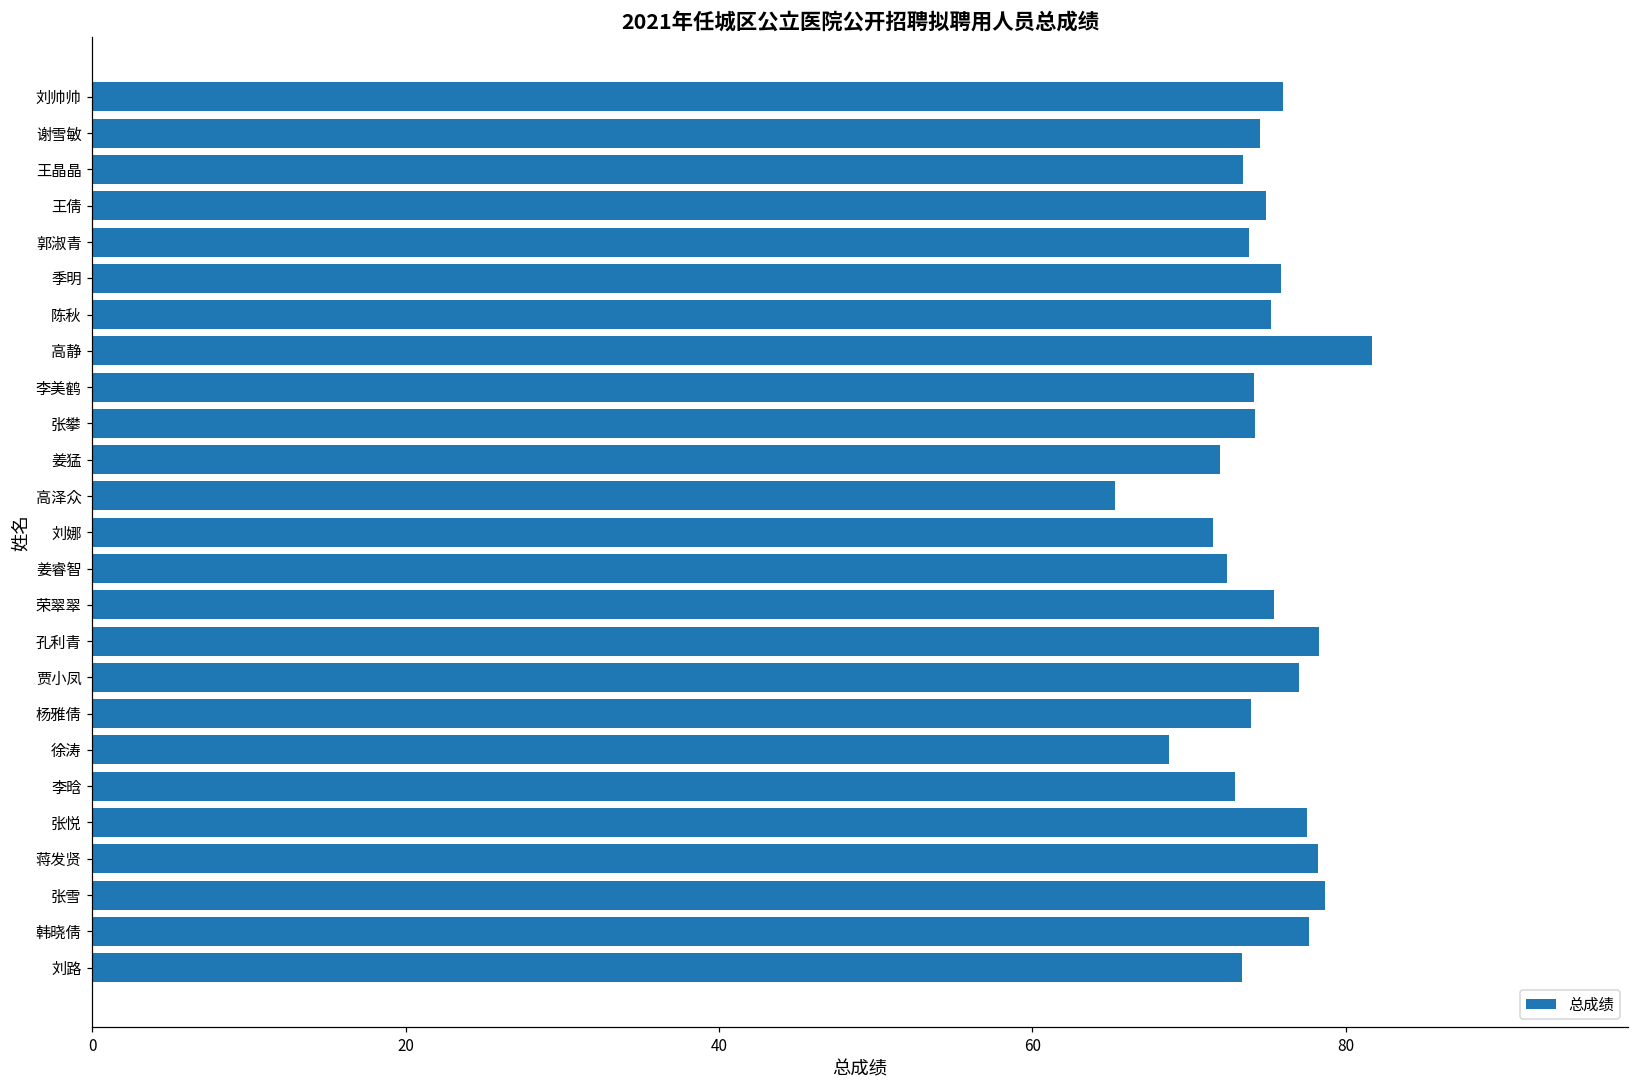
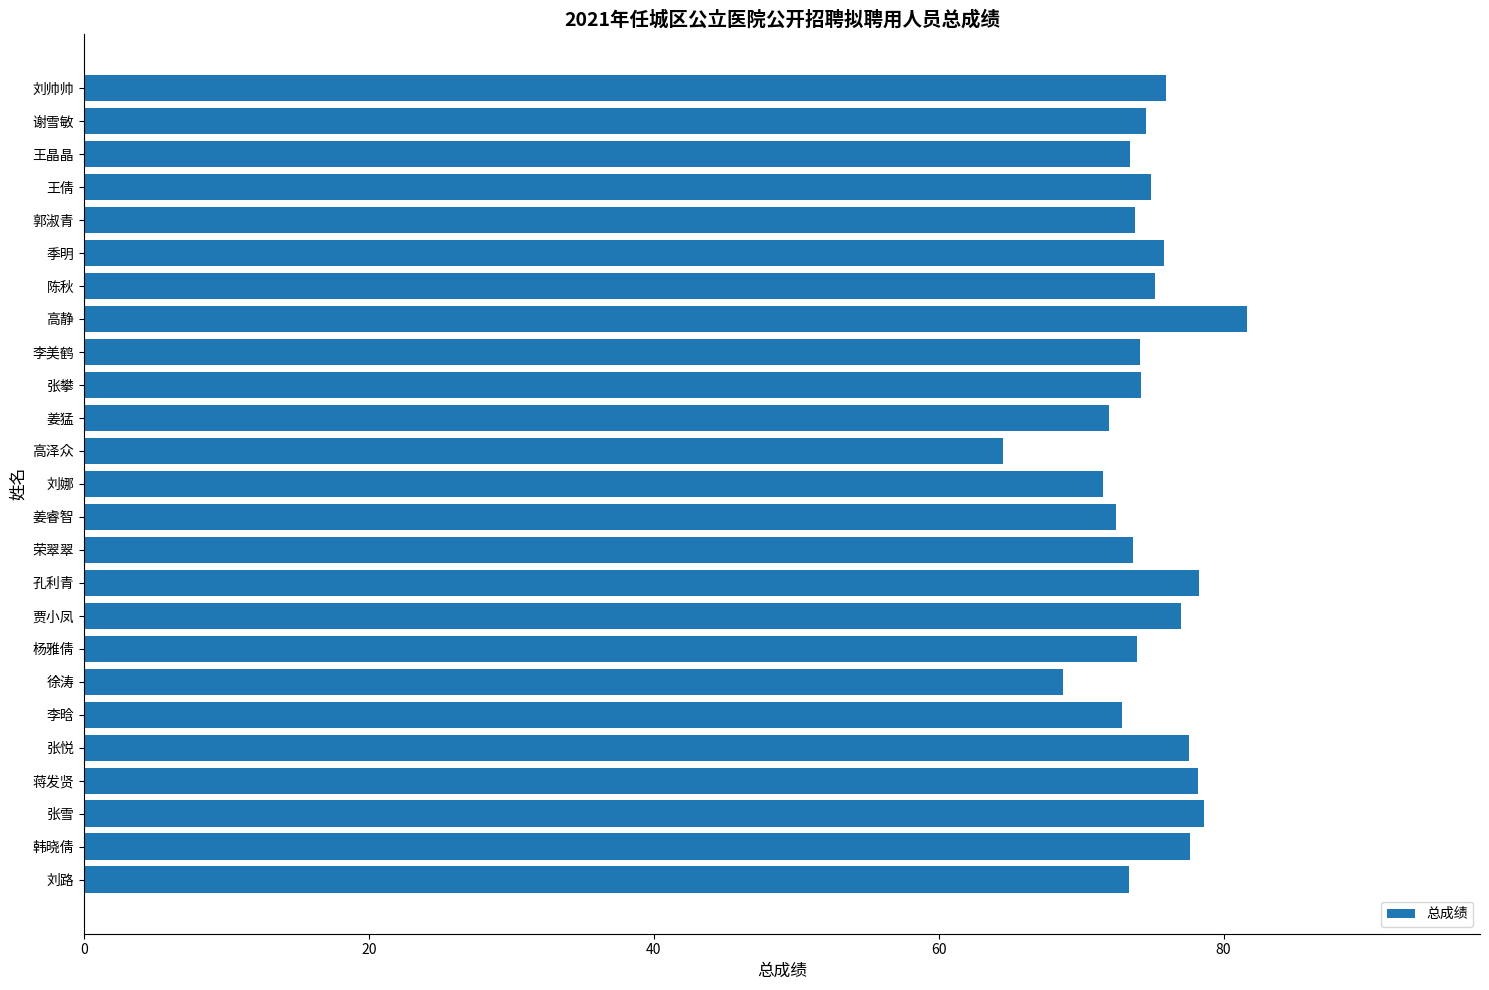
  {
    "刘帅帅": 76.0,
    "谢雪敏": 74.6,
    "王晶晶": 73.4,
    "王倩": 74.9,
    "郭淑青": 73.8,
    "季明": 75.8,
    "陈秋": 75.2,
    "高静": 81.7,
    "李美鹤": 74.1,
    "张攀": 74.2,
    "姜猛": 72.0,
-   "高泽众": 65.3,
+   "高泽众": 64.5,
    "刘娜": 71.6,
    "姜睿智": 72.4,
-   "荣翠翠": 75.4,
+   "荣翠翠": 73.6,
    "孔利青": 78.3,
    "贾小凤": 77.0,
    "杨雅倩": 73.9,
    "徐涛": 68.7,
    "李晗": 72.9,
    "张悦": 77.6,
    "蒋发贤": 78.2,
    "张雪": 78.7,
    "韩晓倩": 77.7,
    "刘路": 73.4
  }
